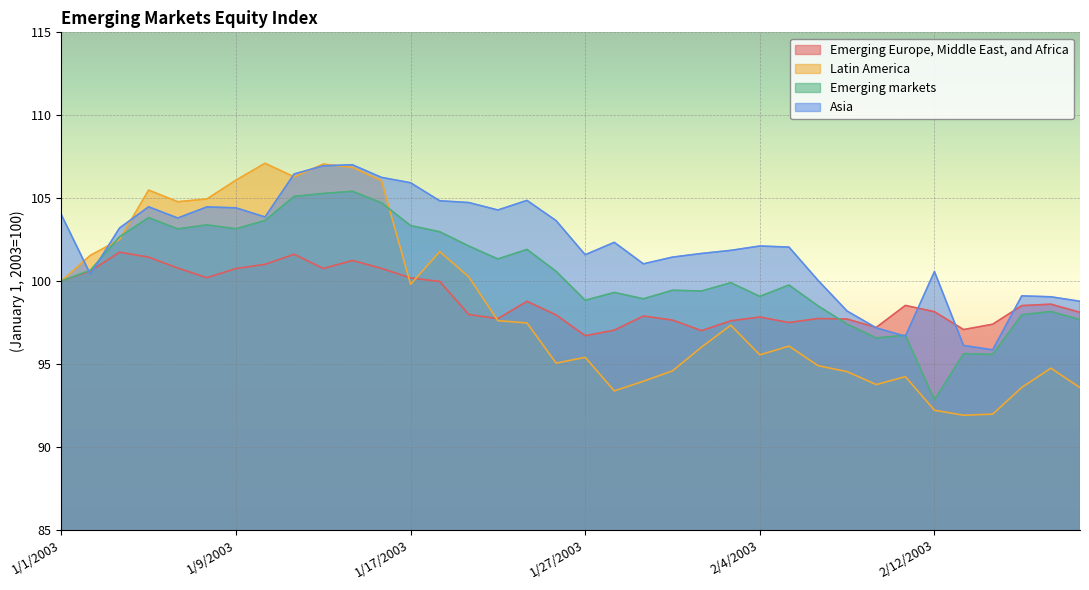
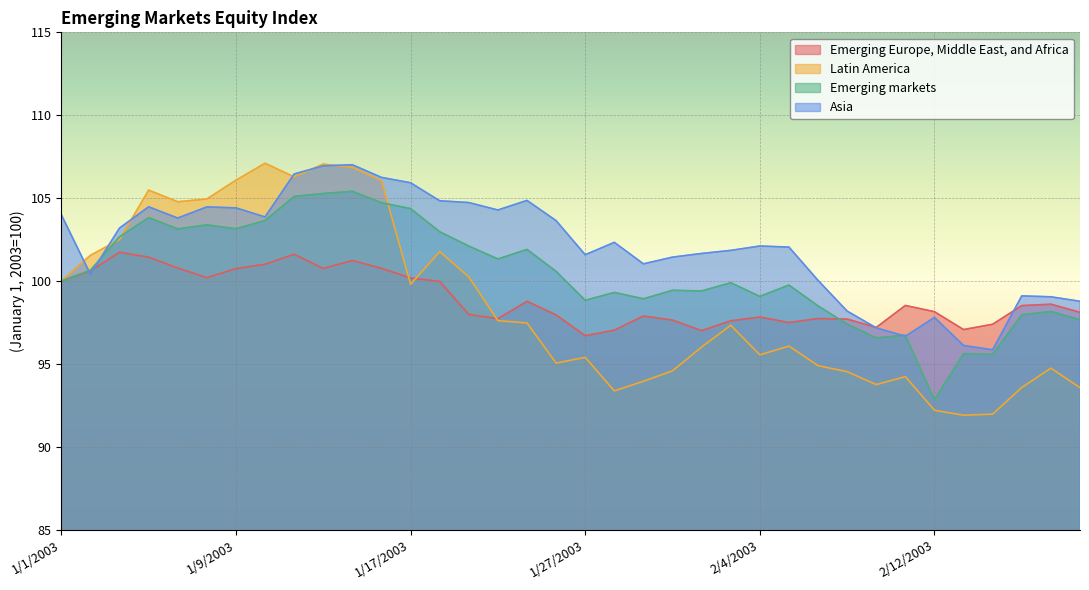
  {
    "Emerging Europe, Middle East, and Africa": {
      "1/9/2003": 100.7,
      "1/17/2003": 100.2,
      "1/27/2003": 96.7,
      "2/4/2003": 97.8,
      "2/12/2003": 98.1
    },
    "Latin America": {
      "1/9/2003": 106.1,
      "1/17/2003": 99.8,
      "1/27/2003": 95.4,
      "2/4/2003": 95.5,
      "2/12/2003": 92.2
    },
    "Emerging markets": {
      "1/9/2003": 103.1,
-     "1/17/2003": 103.3,
+     "1/17/2003": 104.4,
      "1/27/2003": 98.8,
      "2/4/2003": 99.1,
      "2/12/2003": 92.8
    },
    "Asia": {
      "1/1/2003": 104.0,
      "1/9/2003": 104.4,
      "1/17/2003": 105.9,
      "1/27/2003": 101.6,
      "2/4/2003": 102.1,
-     "2/12/2003": 100.6
+     "2/12/2003": 97.8
    }
  }
